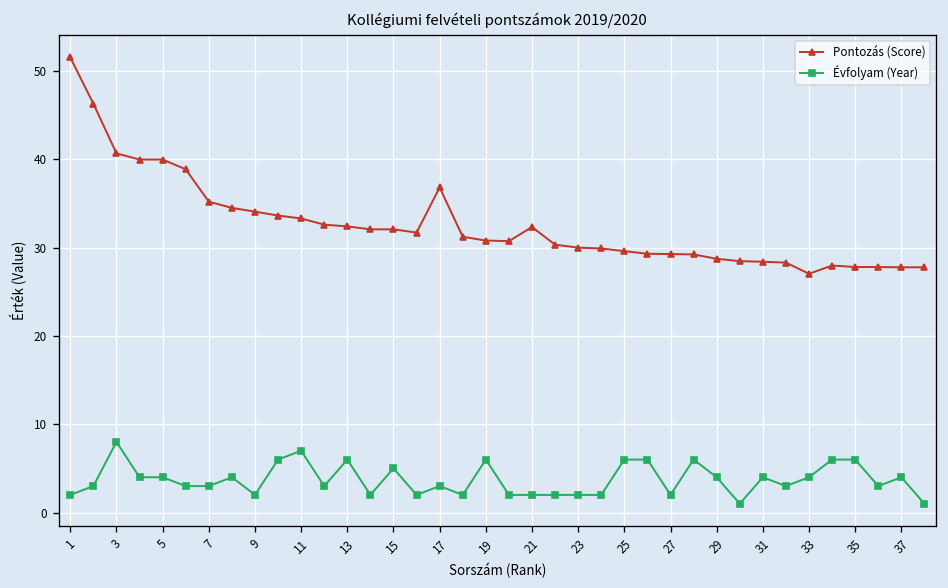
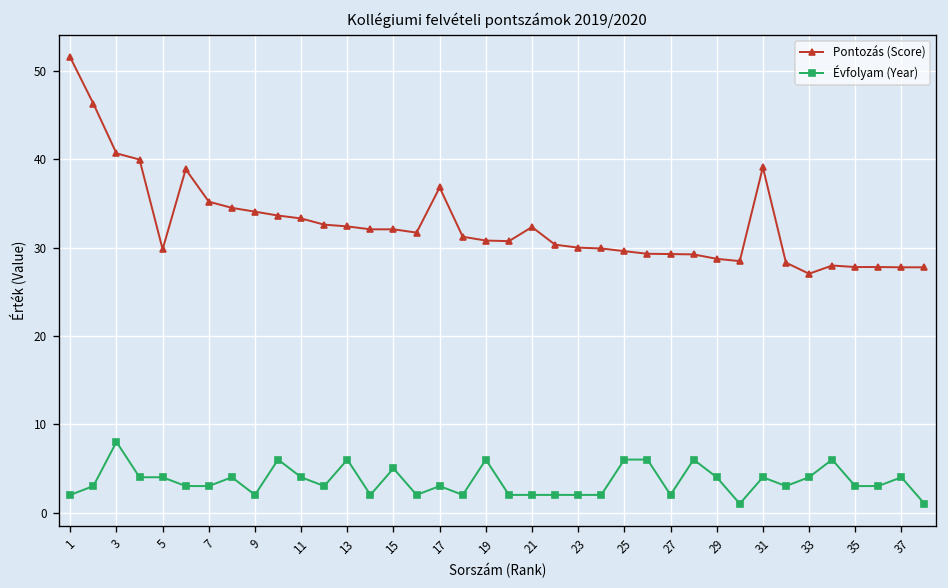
  {
    "Pontozás (Score)": {
      "1": 52,
      "3": 41,
-     "5": 40,
+     "5": 30,
      "7": 35,
      "9": 34,
      "11": 33,
      "13": 32,
      "15": 32,
      "17": 37,
      "19": 31,
      "21": 32,
      "23": 30,
      "25": 30,
      "27": 29,
      "29": 29,
-     "31": 28,
+     "31": 39,
      "33": 27,
      "35": 28,
      "37": 28
    },
    "Évfolyam (Year)": {
      "1": 2,
      "3": 8,
      "5": 4,
      "7": 3,
      "9": 2,
-     "11": 7,
+     "11": 4,
      "13": 6,
      "15": 5,
      "17": 3,
      "19": 6,
      "21": 2,
      "23": 2,
      "25": 6,
      "27": 2,
      "29": 4,
      "31": 4,
      "33": 4,
-     "35": 6,
+     "35": 3,
      "37": 4
    }
  }
